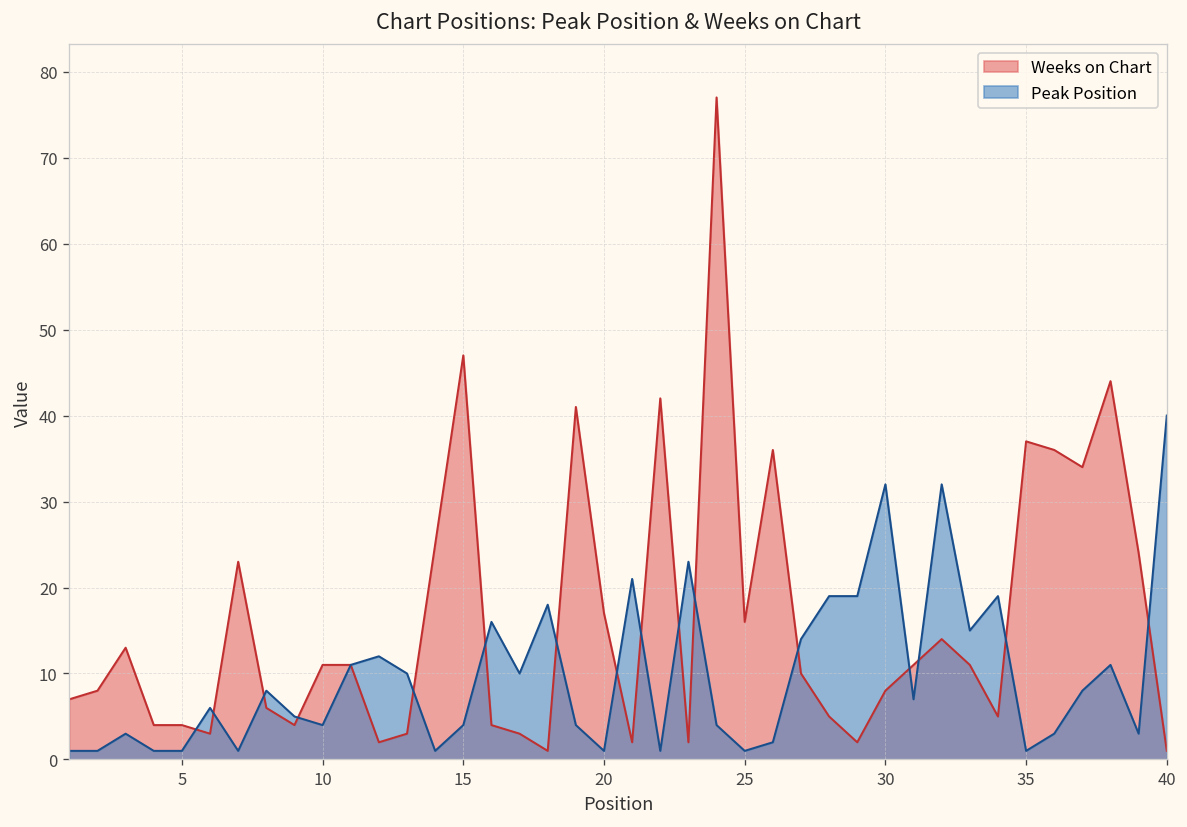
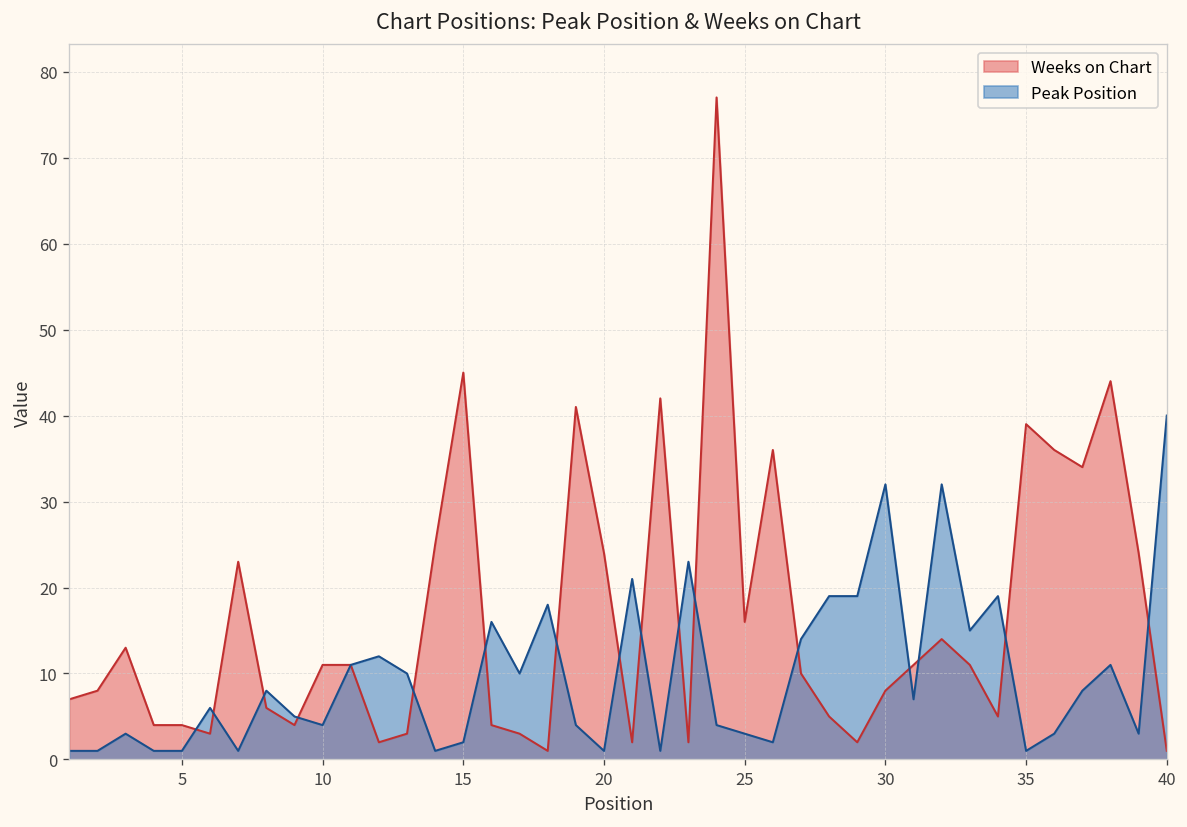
  {
    "Weeks on Chart": {
      "5": 4,
      "10": 11,
-     "15": 47,
-     "20": 17,
+     "15": 45,
+     "20": 24,
      "25": 16,
      "30": 8,
-     "35": 37,
+     "35": 39,
      "40": 1
    },
    "Peak Position": {
      "5": 1,
      "10": 4,
-     "15": 4,
+     "15": 2,
      "20": 1,
-     "25": 1,
+     "25": 3,
      "30": 32,
      "35": 1,
      "40": 40
    }
  }
